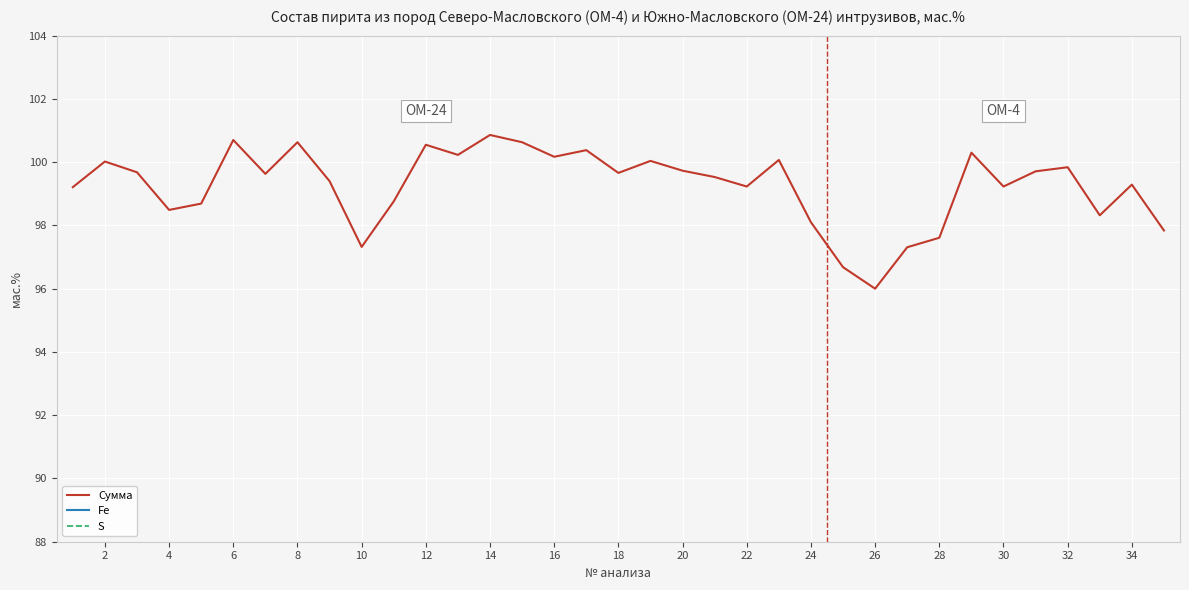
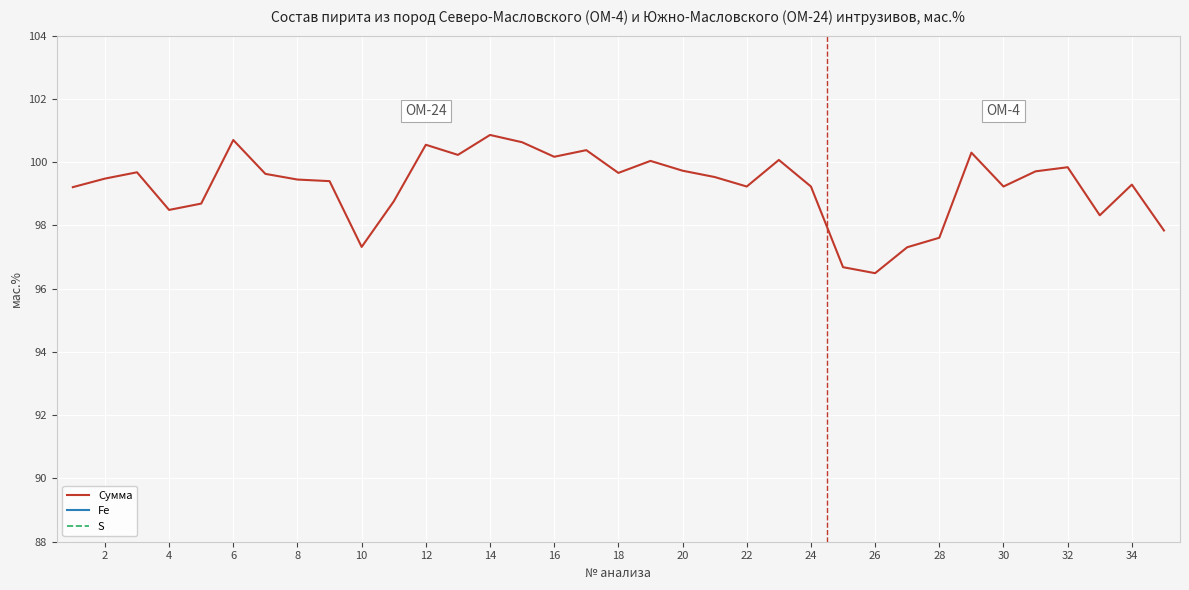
  {
    "Сумма": {
-     "2": 100.0,
+     "2": 99.5,
      "4": 98.5,
      "6": 100.7,
-     "8": 100.6,
+     "8": 99.5,
      "10": 97.3,
      "12": 100.6,
      "14": 100.9,
      "16": 100.2,
      "18": 99.7,
      "20": 99.7,
      "22": 99.2,
-     "24": 98.1,
-     "26": 96.0,
+     "24": 99.2,
+     "26": 96.5,
      "28": 97.6,
      "30": 99.2,
      "32": 99.8,
      "34": 99.3
    }
  }
